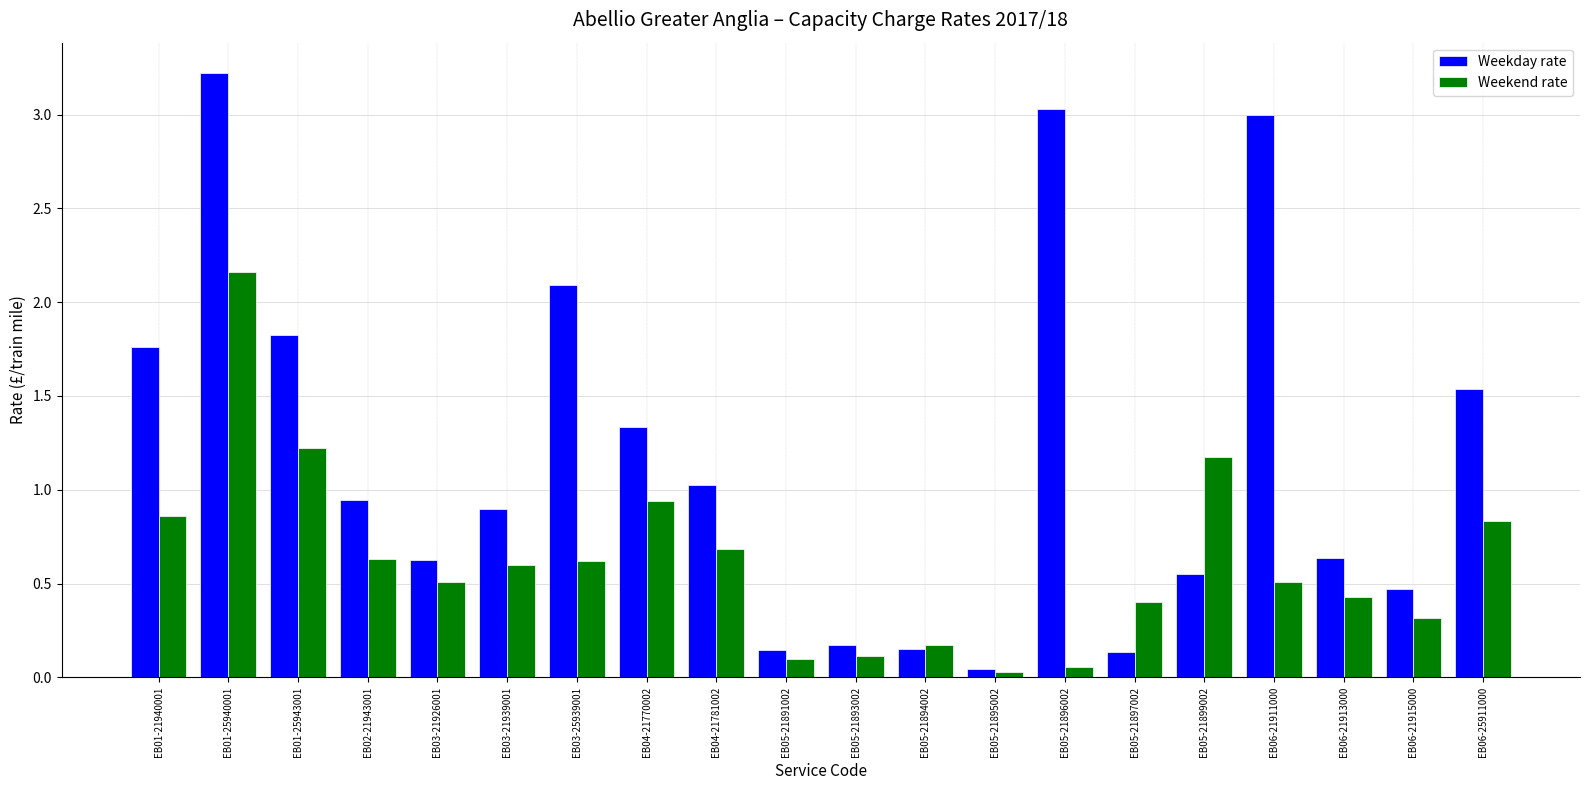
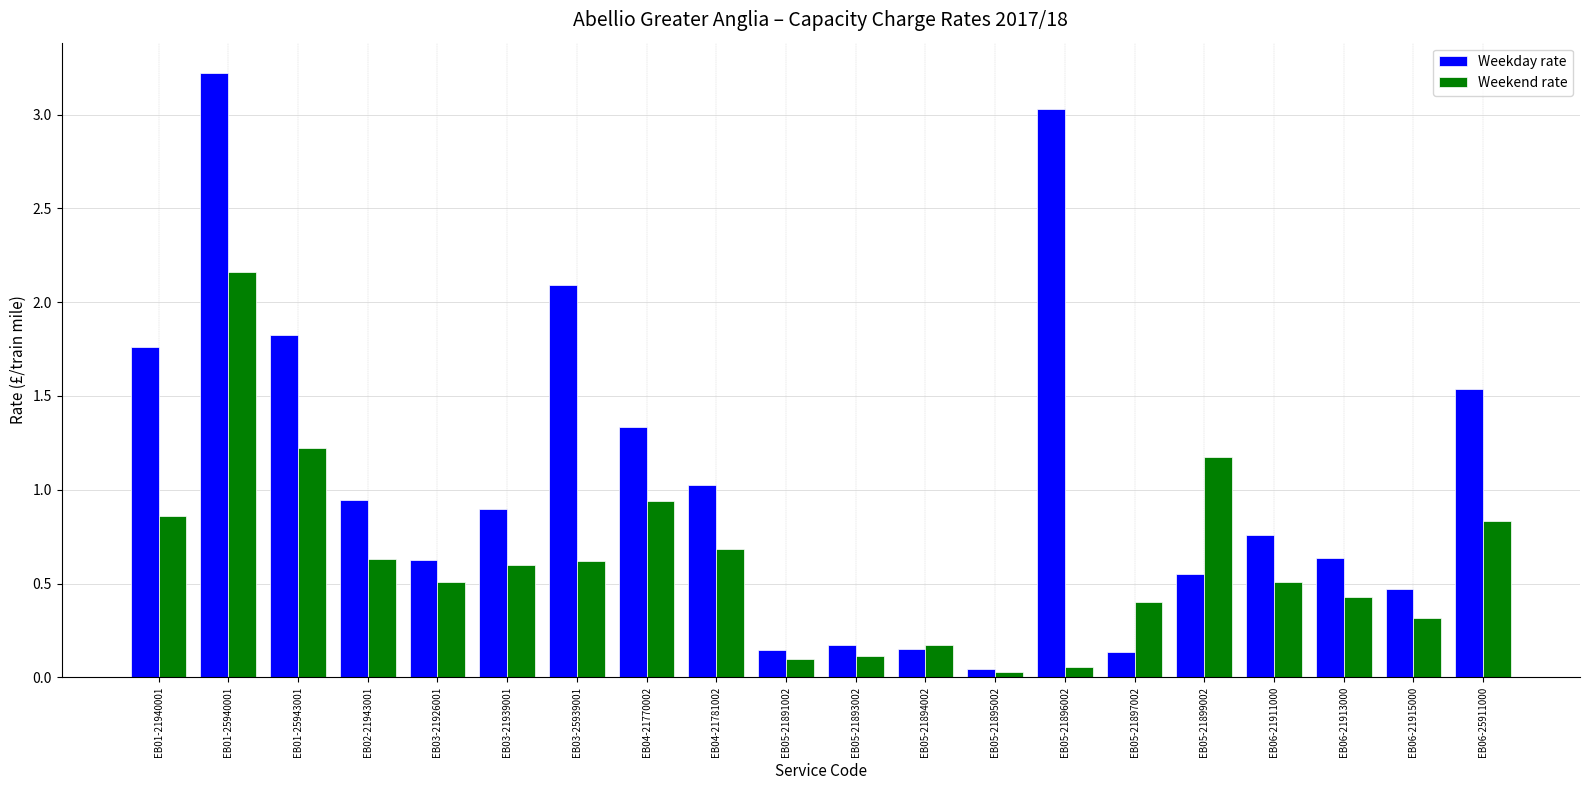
  {
    "Weekday rate": {
      "EB01-21940001": 1.76,
      "EB01-25940001": 3.22,
      "EB01-25943001": 1.83,
      "EB02-21943001": 0.94,
      "EB03-21926001": 0.63,
      "EB03-21939001": 0.90,
      "EB03-25939001": 2.09,
      "EB04-21770002": 1.34,
      "EB04-21781002": 1.02,
      "EB05-21891002": 0.15,
      "EB05-21893002": 0.17,
      "EB05-21894002": 0.15,
      "EB05-21895002": 0.04,
      "EB05-21896002": 3.03,
      "EB05-21897002": 0.13,
      "EB05-21899002": 0.55,
-     "EB06-21911000": 3.00,
+     "EB06-21911000": 0.76,
      "EB06-21913000": 0.64,
      "EB06-21915000": 0.47,
      "EB06-25911000": 1.54
    },
    "Weekend rate": {
      "EB01-21940001": 0.86,
      "EB01-25940001": 2.16,
      "EB01-25943001": 1.22,
      "EB02-21943001": 0.63,
      "EB03-21926001": 0.51,
      "EB03-21939001": 0.60,
      "EB03-25939001": 0.62,
      "EB04-21770002": 0.94,
      "EB04-21781002": 0.69,
      "EB05-21891002": 0.10,
      "EB05-21893002": 0.12,
      "EB05-21894002": 0.17,
      "EB05-21895002": 0.03,
      "EB05-21896002": 0.05,
      "EB05-21897002": 0.40,
      "EB05-21899002": 1.17,
      "EB06-21911000": 0.51,
      "EB06-21913000": 0.43,
      "EB06-21915000": 0.31,
      "EB06-25911000": 0.83
    }
  }
